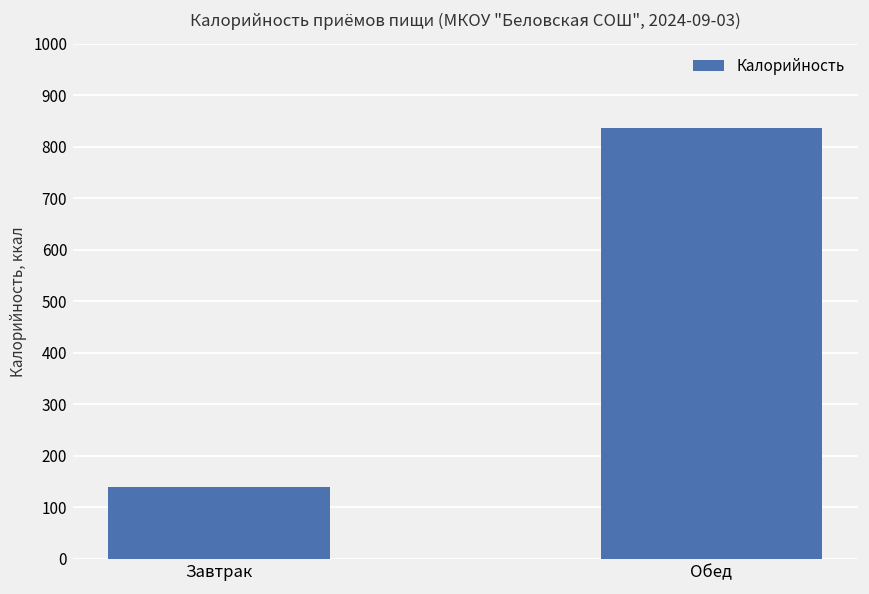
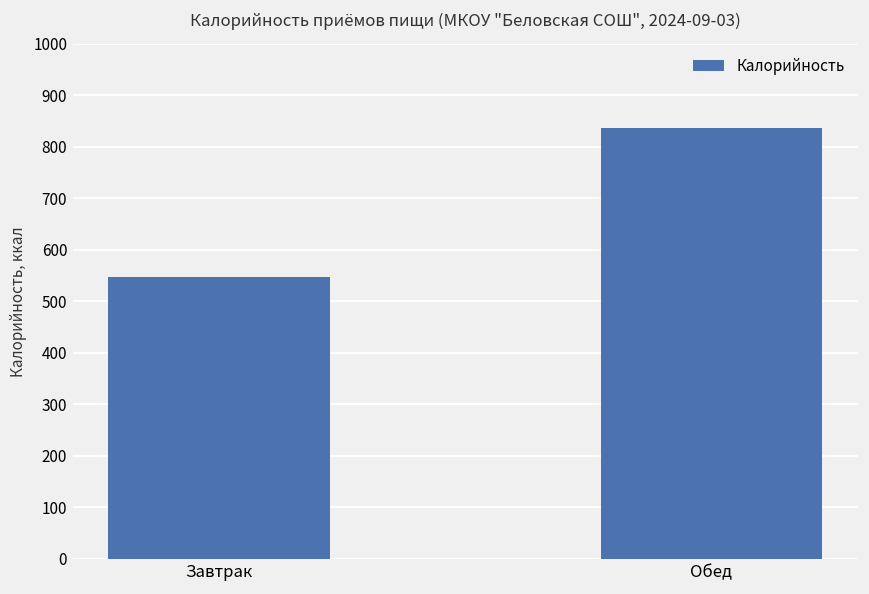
  {
-   "Завтрак": 140,
+   "Завтрак": 550,
    "Обед": 840
  }
